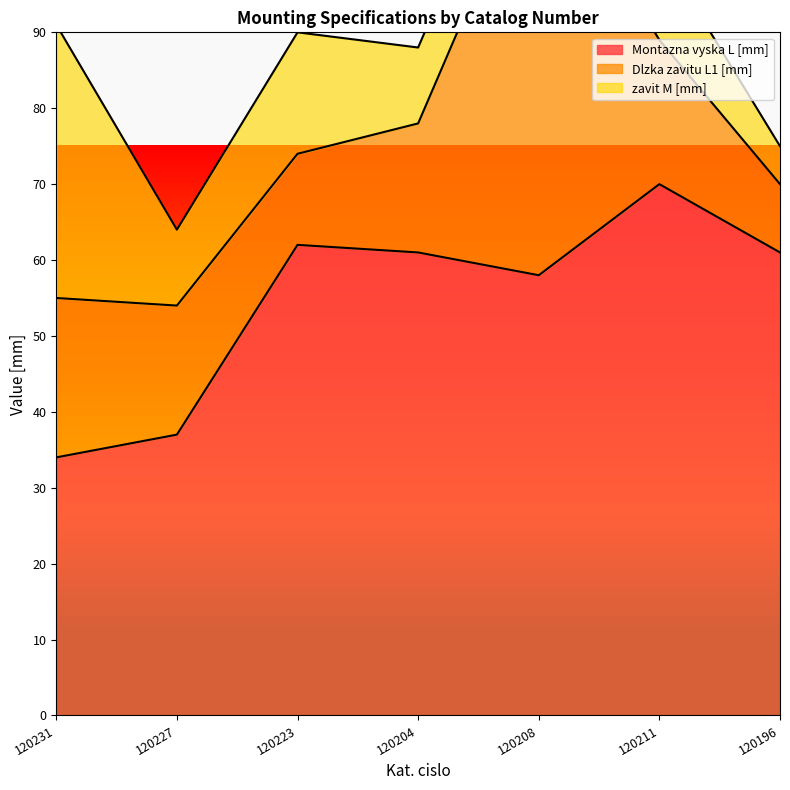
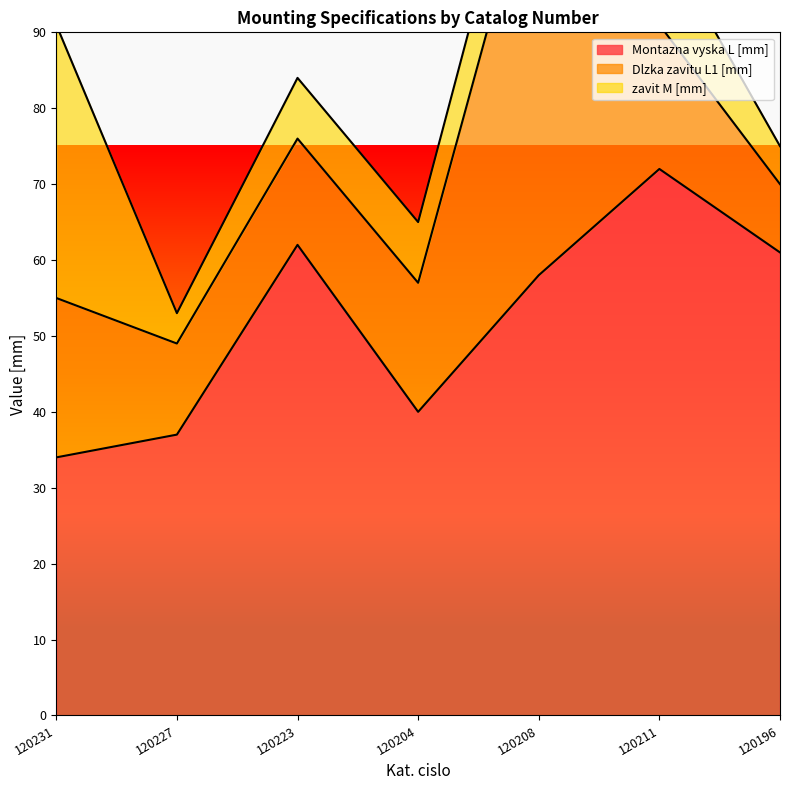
  {
    "Montazna vyska L [mm]": {
      "120231": 34,
      "120227": 37,
      "120223": 62,
-     "120204": 61,
+     "120204": 40,
      "120208": 58,
-     "120211": 70,
+     "120211": 72,
      "120196": 61
    },
    "Dlzka zavitu L1 [mm]": {
      "120231": 21,
-     "120227": 17,
-     "120223": 12,
+     "120227": 12,
+     "120223": 14,
      "120204": 17,
      "120196": 9
    },
    "zavit M [mm]": {
-     "120227": 10,
-     "120223": 16,
-     "120204": 10,
+     "120227": 4,
+     "120223": 8,
+     "120204": 8,
      "120196": 5
    }
  }
